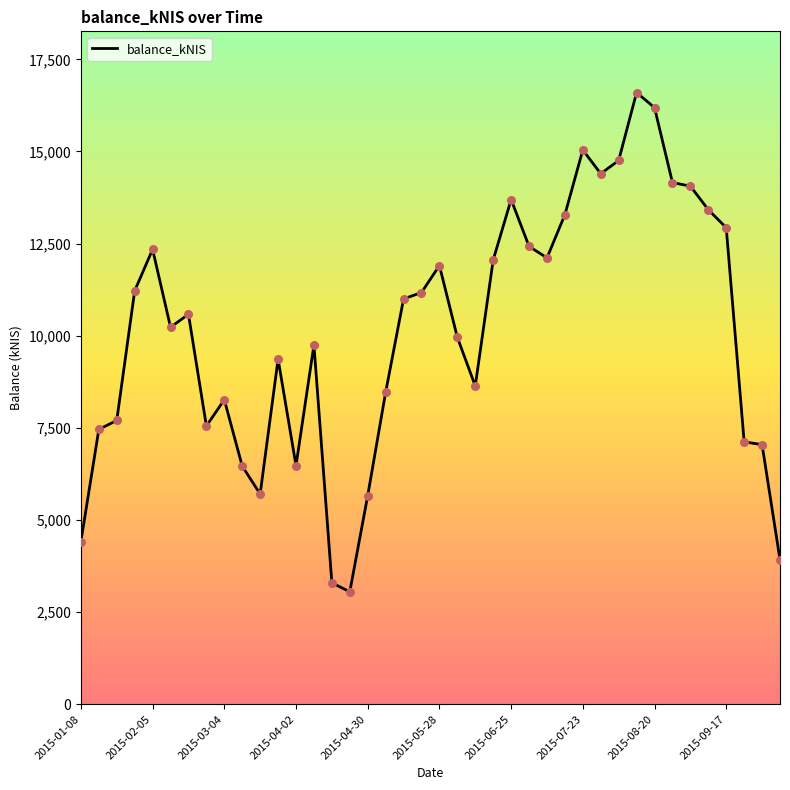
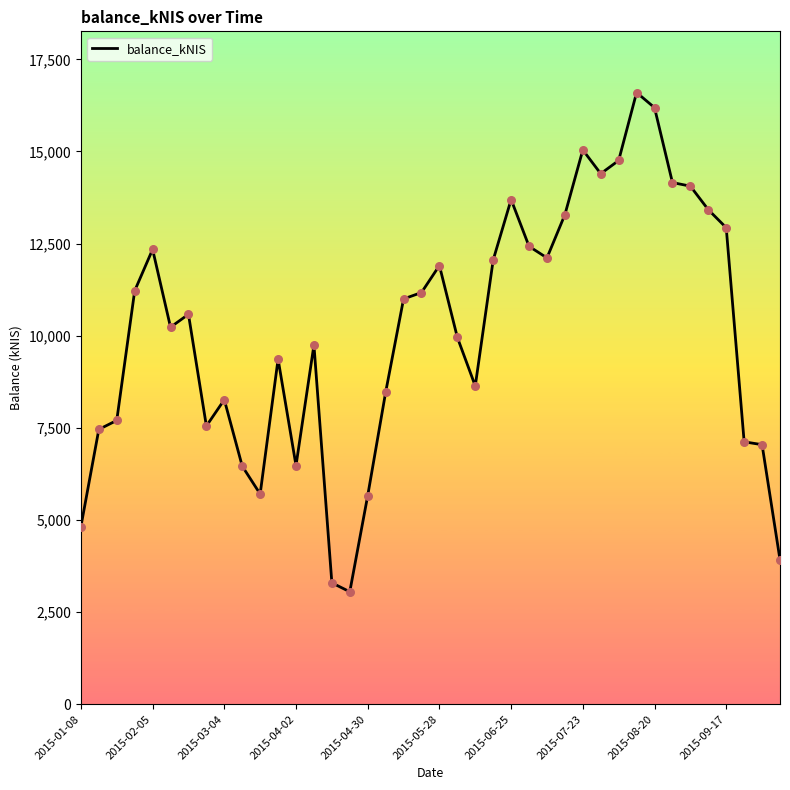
  {
-   "2015-01-08": "4,400",
+   "2015-01-08": "4,800",
    "2015-02-05": "12,300",
    "2015-03-04": "8,300",
    "2015-04-02": "6,500",
    "2015-04-30": "5,700",
    "2015-05-28": "11,900",
    "2015-06-25": "13,700",
    "2015-07-23": "15,000",
    "2015-08-20": "16,200",
    "2015-09-17": "12,900"
  }
